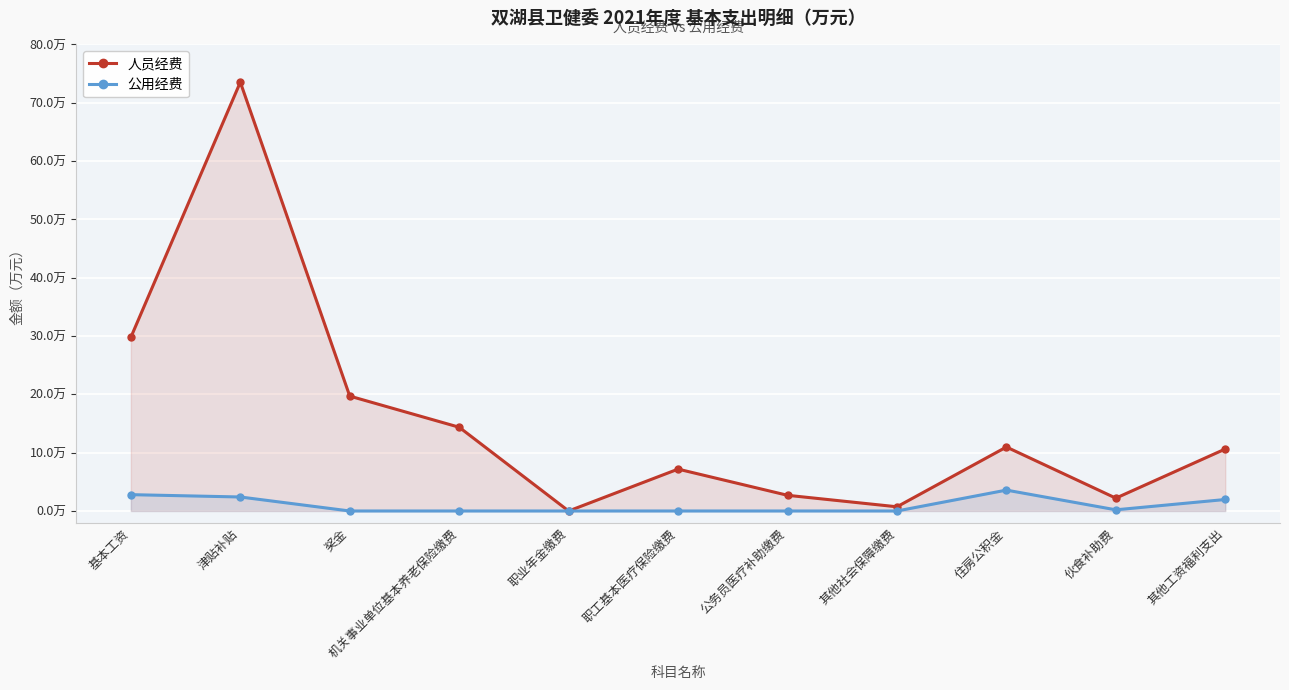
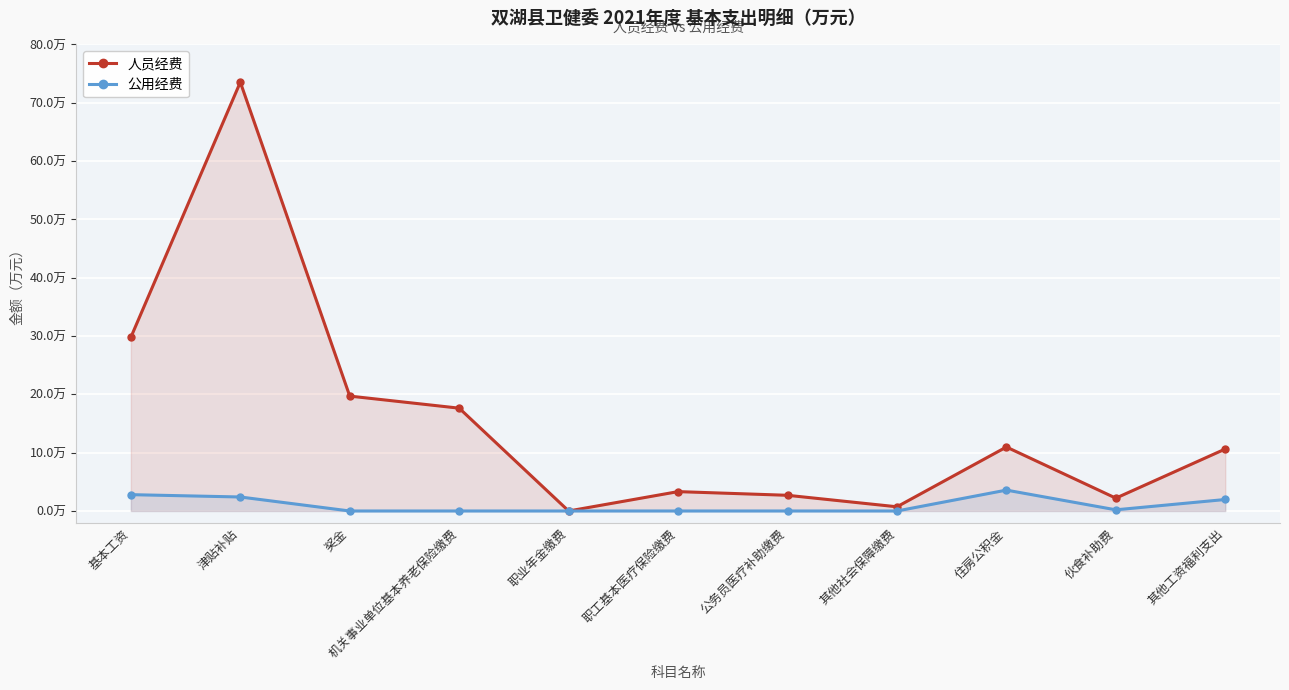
  {
    "人员经费": {
      "基本工资": "30万",
      "津贴补贴": "74万",
      "奖金": "20万",
-     "机关事业单位基本养老保险缴费": "14万",
-     "职工基本医疗保险缴费": "7万",
+     "机关事业单位基本养老保险缴费": "18万",
+     "职工基本医疗保险缴费": "3万",
      "公务员医疗补助缴费": "3万",
      "其他社会保障缴费": "1万",
      "住房公积金": "11万",
      "伙食补助费": "2万",
      "其他工资福利支出": "11万"
    },
    "公用经费": {
      "基本工资": "3万",
      "津贴补贴": "2万",
      "奖金": "0万",
      "机关事业单位基本养老保险缴费": "0万",
      "职工基本医疗保险缴费": "0万",
      "公务员医疗补助缴费": "0万",
      "其他社会保障缴费": "0万",
      "住房公积金": "4万",
      "伙食补助费": "0万",
      "其他工资福利支出": "2万"
    }
  }
